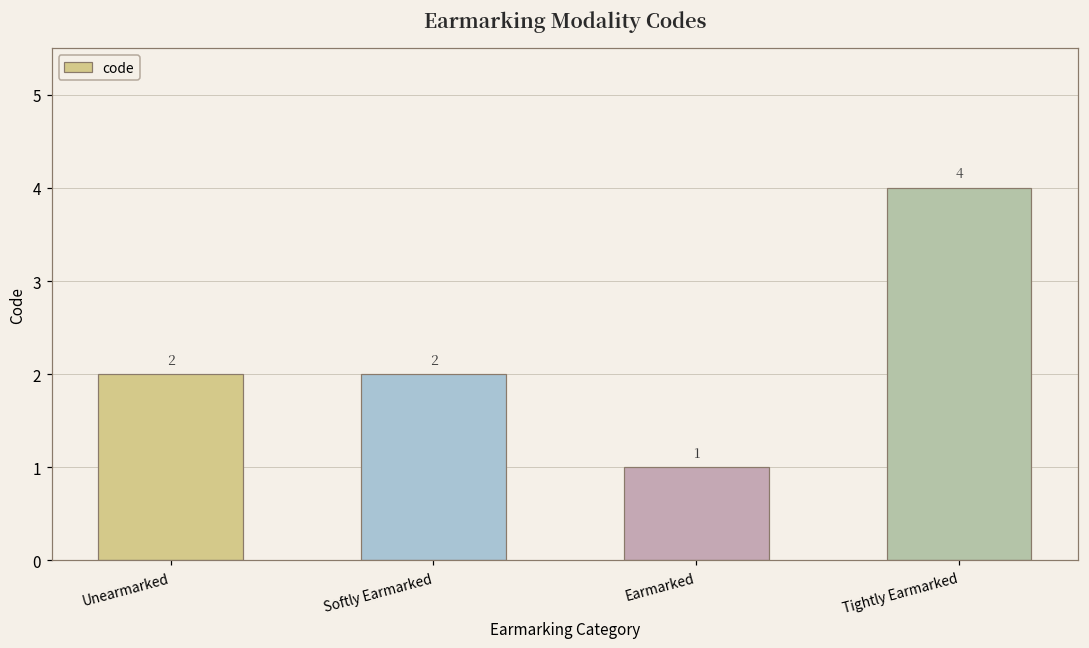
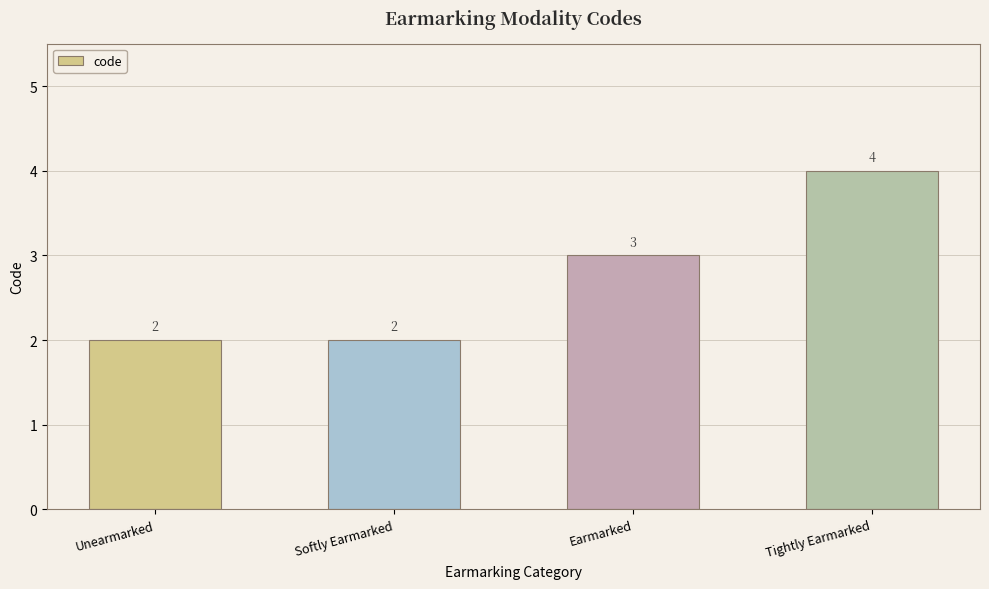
  {
    "Unearmarked": 2,
    "Softly Earmarked": 2,
-   "Earmarked": 1,
+   "Earmarked": 3,
    "Tightly Earmarked": 4
  }
